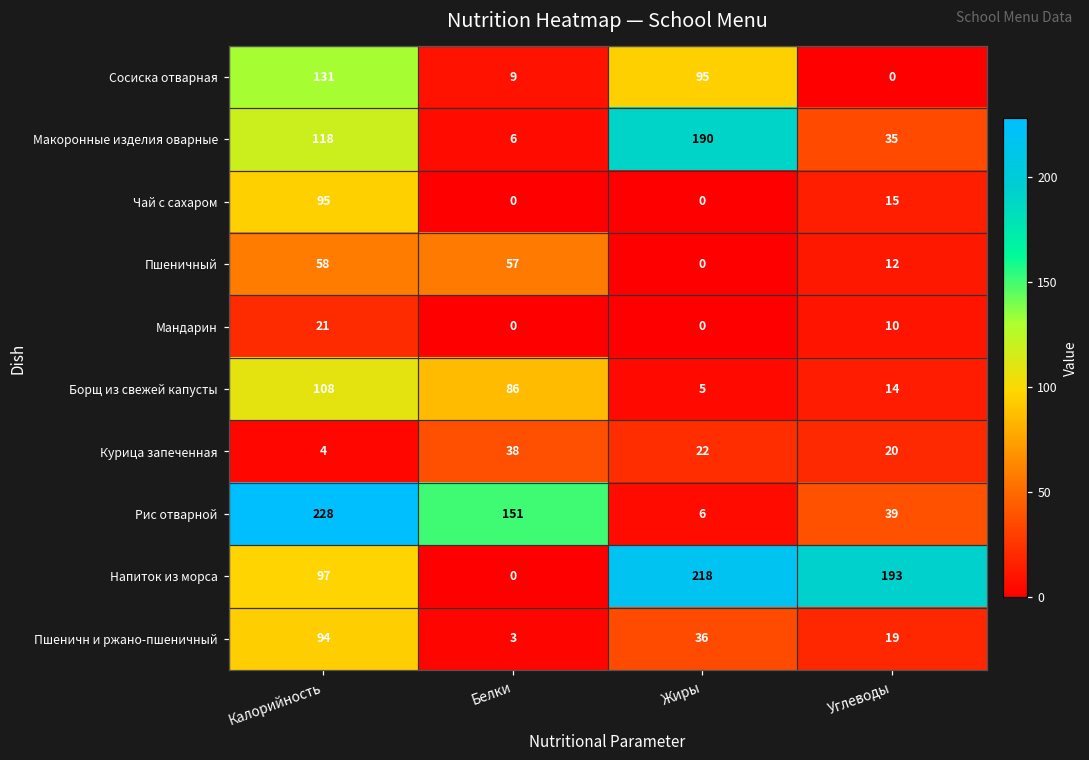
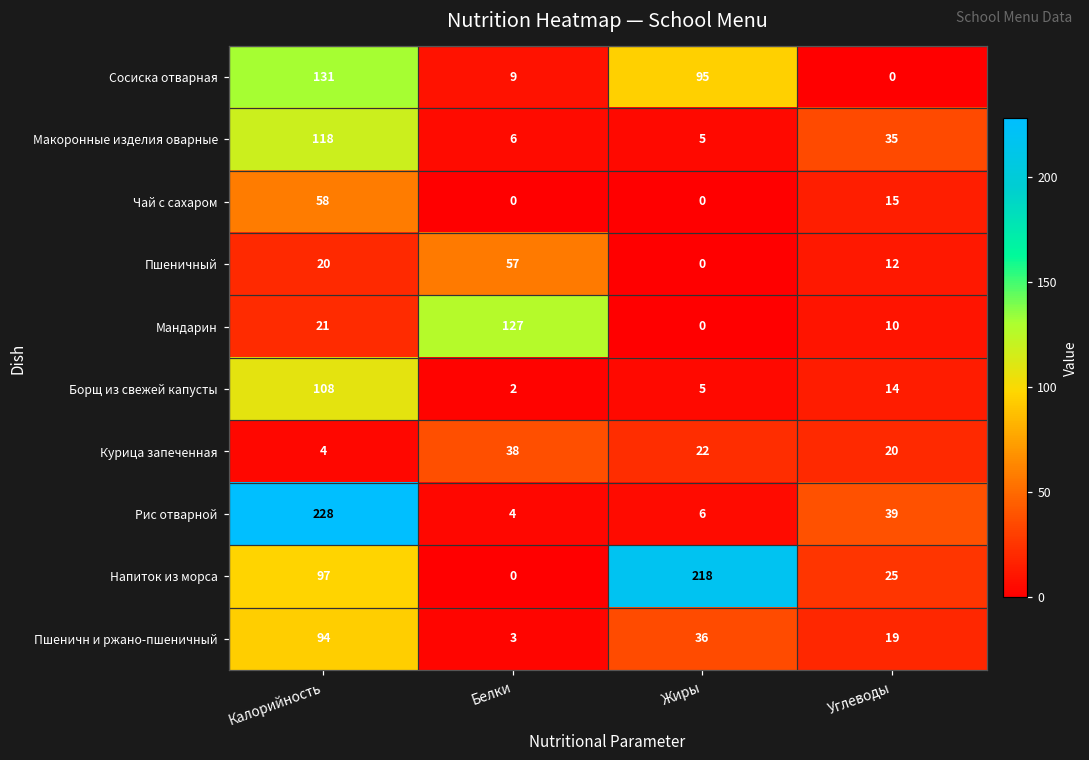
  {
    "Сосиска отварная": {
      "Калорийность": 131,
      "Белки": 9,
      "Жиры": 95,
      "Углеводы": 0
    },
    "Макоронные изделия оварные": {
      "Калорийность": 118,
      "Белки": 6,
-     "Жиры": 190,
+     "Жиры": 5,
      "Углеводы": 35
    },
    "Чай с сахаром": {
-     "Калорийность": 95,
+     "Калорийность": 58,
      "Белки": 0,
      "Жиры": 0,
      "Углеводы": 15
    },
    "Пшеничный": {
-     "Калорийность": 58,
+     "Калорийность": 20,
      "Белки": 57,
      "Жиры": 0,
      "Углеводы": 12
    },
    "Мандарин": {
      "Калорийность": 21,
-     "Белки": 0,
+     "Белки": 127,
      "Жиры": 0,
      "Углеводы": 10
    },
    "Борщ из свежей капусты": {
      "Калорийность": 108,
-     "Белки": 86,
+     "Белки": 2,
      "Жиры": 5,
      "Углеводы": 14
    },
    "Курица запеченная": {
      "Калорийность": 4,
      "Белки": 38,
      "Жиры": 22,
      "Углеводы": 20
    },
    "Рис отварной": {
      "Калорийность": 228,
-     "Белки": 151,
+     "Белки": 4,
      "Жиры": 6,
      "Углеводы": 39
    },
    "Напиток из морса": {
      "Калорийность": 97,
      "Белки": 0,
      "Жиры": 218,
-     "Углеводы": 193
+     "Углеводы": 25
    },
    "Пшеничн и ржано-пшеничный": {
      "Калорийность": 94,
      "Белки": 3,
      "Жиры": 36,
      "Углеводы": 19
    }
  }
